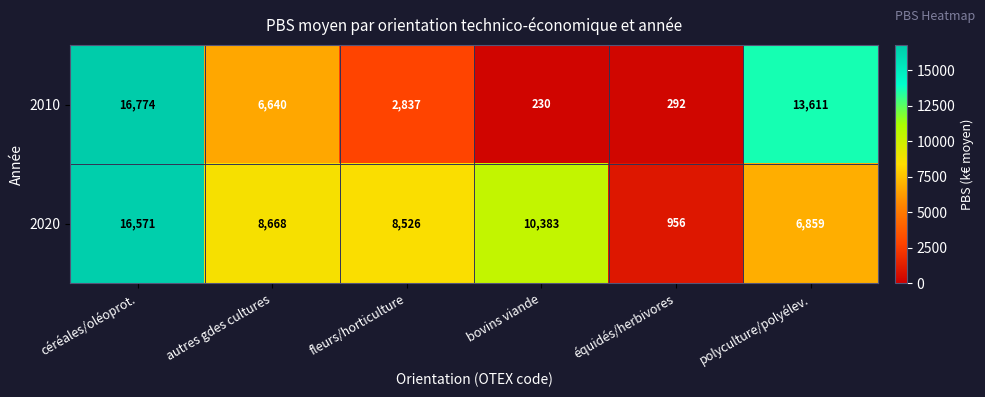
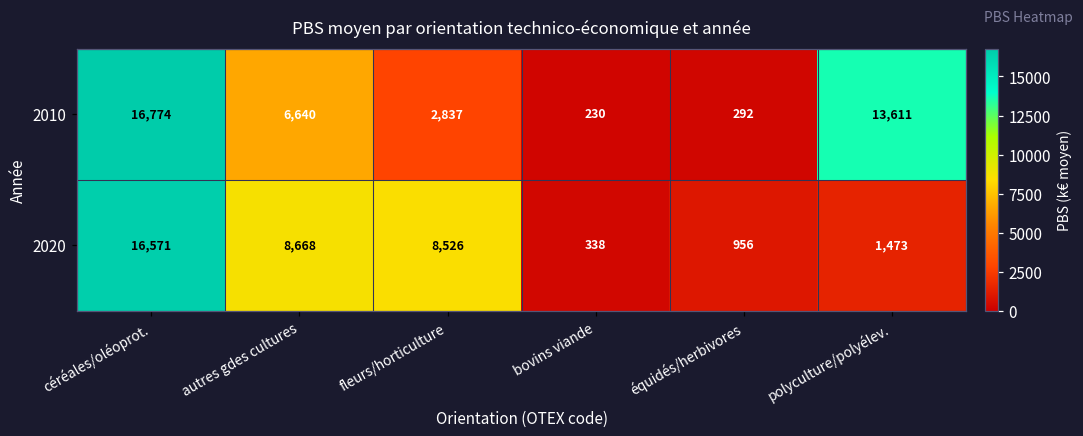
  {
    "2010": {
      "céréales/oléoprot.": "16,774",
      "autres gdes cultures": "6,640",
      "fleurs/horticulture": "2,837",
      "bovins viande": "230",
      "équidés/herbivores": "292",
      "polyculture/polyélev.": "13,611"
    },
    "2020": {
      "céréales/oléoprot.": "16,571",
      "autres gdes cultures": "8,668",
      "fleurs/horticulture": "8,526",
-     "bovins viande": "10,383",
+     "bovins viande": "338",
      "équidés/herbivores": "956",
-     "polyculture/polyélev.": "6,859"
+     "polyculture/polyélev.": "1,473"
    }
  }
